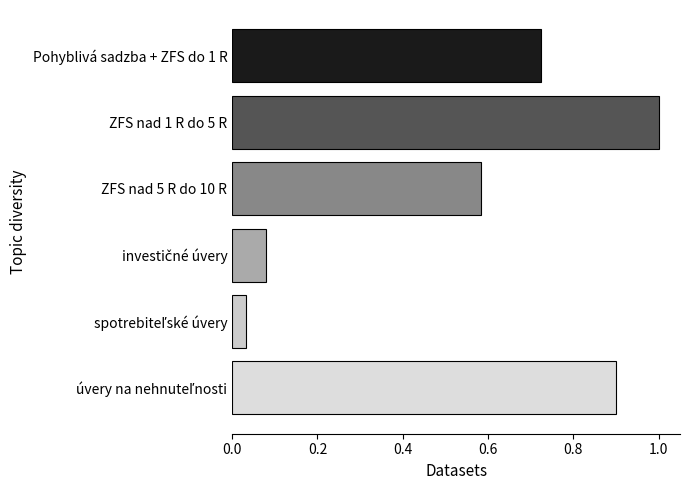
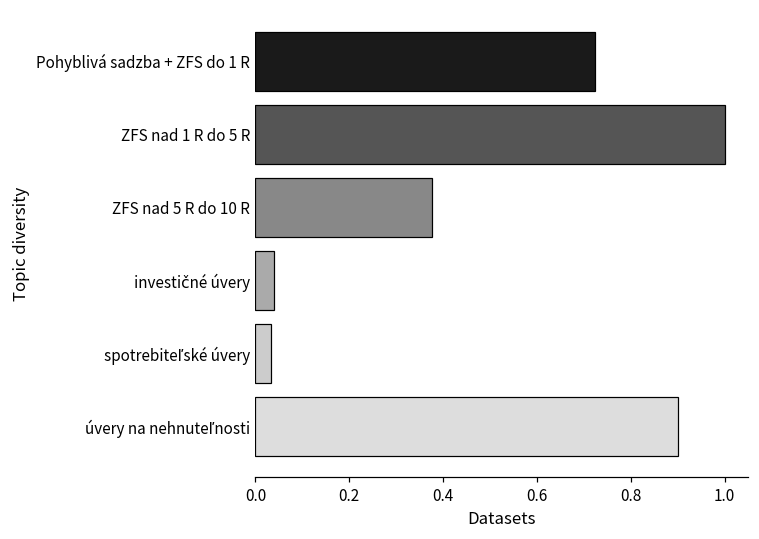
  {
    "Pohyblivá sadzba + ZFS do 1 R": 0.72,
    "ZFS nad 1 R do 5 R": 1.00,
-   "ZFS nad 5 R do 10 R": 0.58,
-   "investičné úvery": 0.08,
+   "ZFS nad 5 R do 10 R": 0.38,
+   "investičné úvery": 0.04,
    "spotrebiteľské úvery": 0.03,
    "úvery na nehnuteľnosti": 0.90
  }
